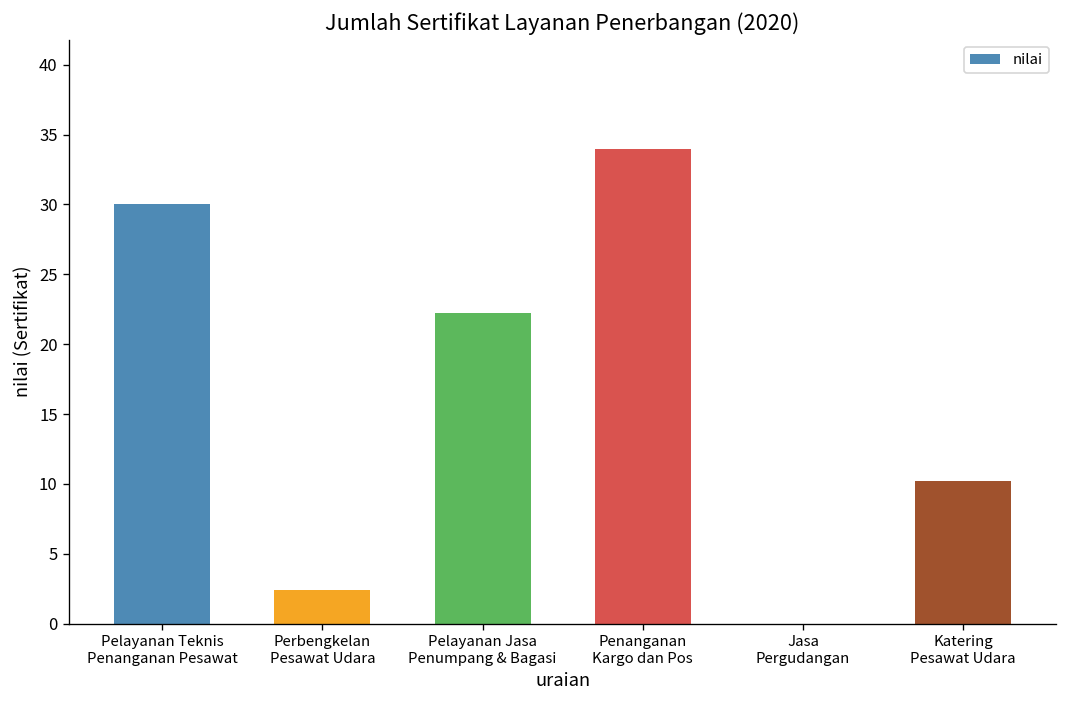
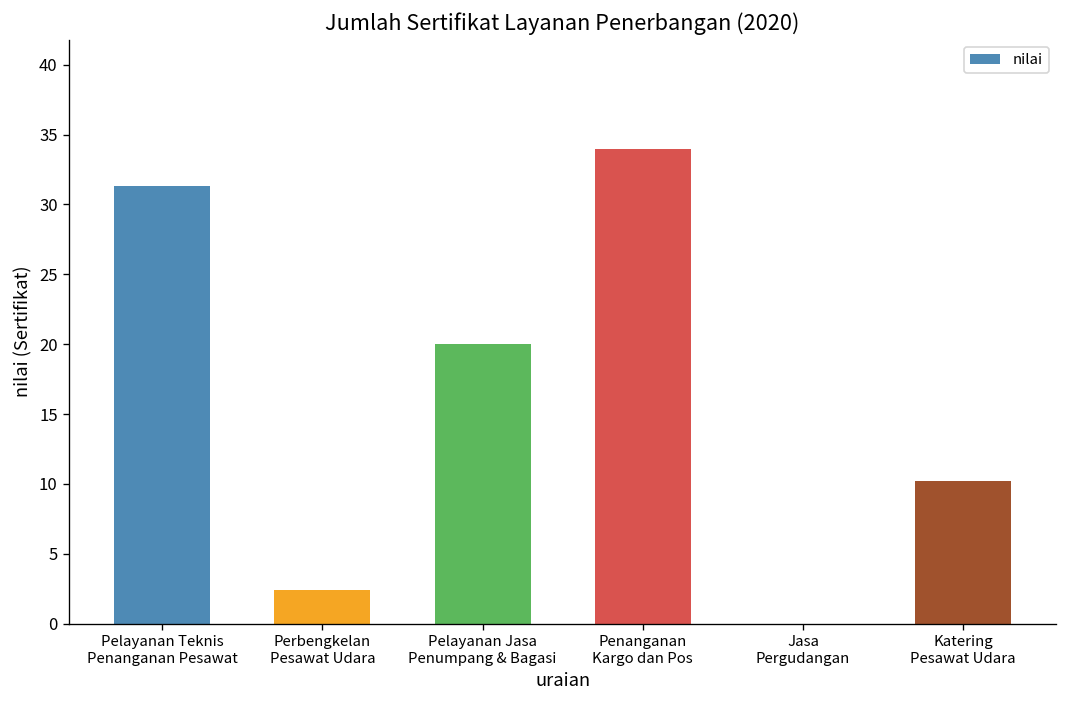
  {
-   "Pelayanan Teknis Penanganan Pesawat": 30.0,
+   "Pelayanan Teknis Penanganan Pesawat": 31.3,
    "Perbengkelan Pesawat Udara": 2.4,
-   "Pelayanan Jasa Penumpang & Bagasi": 22.2,
+   "Pelayanan Jasa Penumpang & Bagasi": 20.0,
    "Penanganan Kargo dan Pos": 34.0,
    "Jasa Pergudangan": 0.0,
    "Katering Pesawat Udara": 10.2
  }
